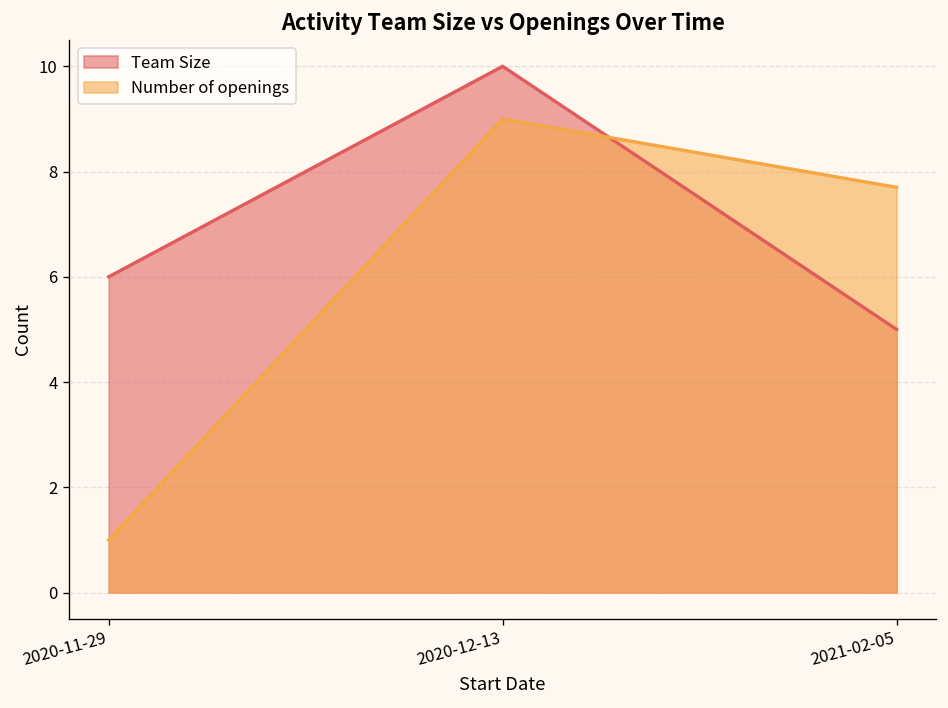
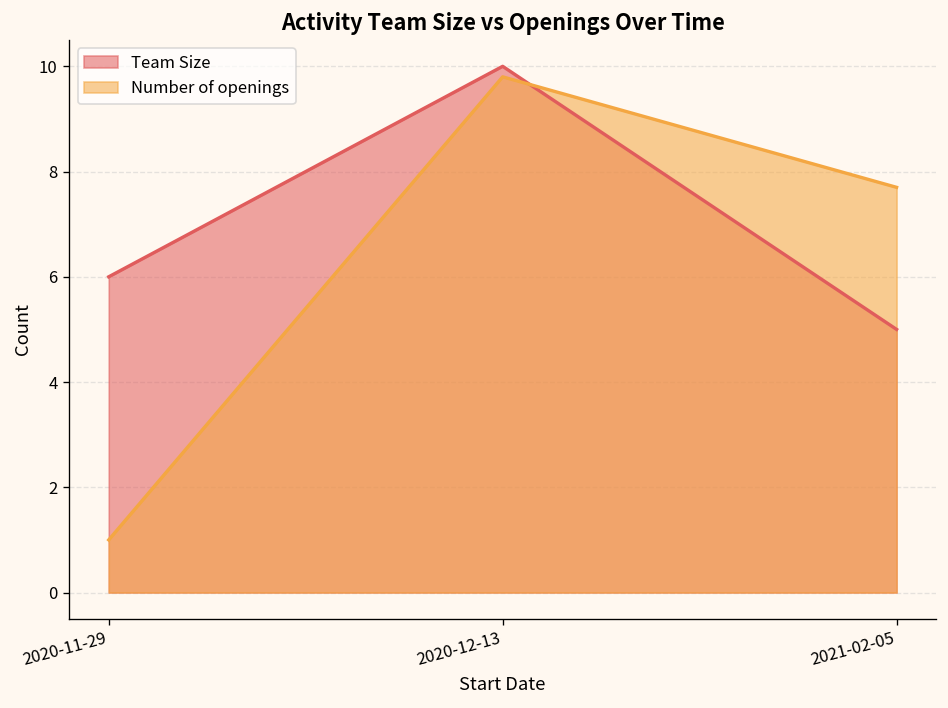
  {
    "Team Size": {
      "2020-11-29": 6.0,
      "2020-12-13": 10.0,
      "2021-02-05": 5.0
    },
    "Number of openings": {
      "2020-11-29": 1.0,
-     "2020-12-13": 9.0,
+     "2020-12-13": 9.8,
      "2021-02-05": 7.7
    }
  }
